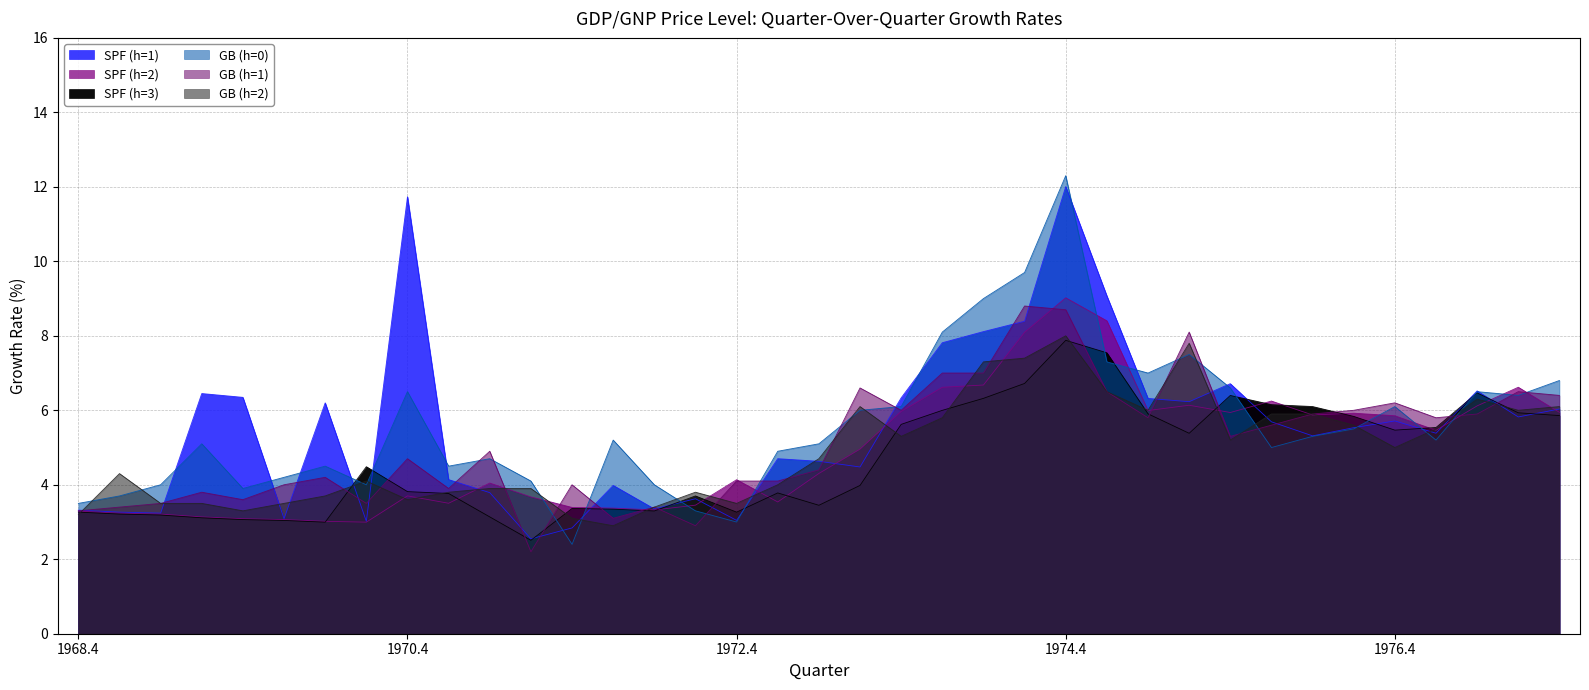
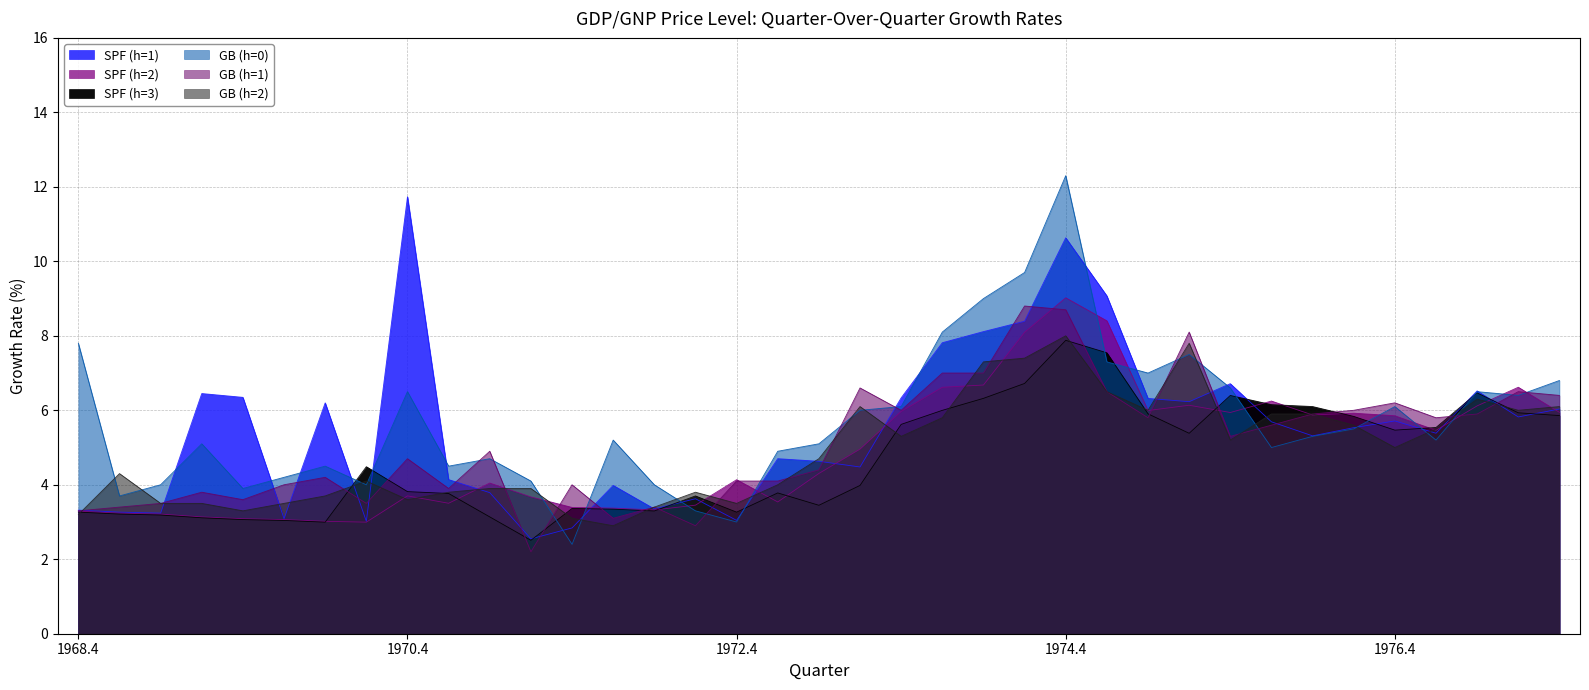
  {
    "SPF (h=1)": {
      "1970.4": 11.7,
-     "1974.4": 12.0,
+     "1974.4": 10.6,
      "1976.4": 5.7
    },
    "GB (h=0)": {
-     "1968.4": 3.5,
+     "1968.4": 7.8,
      "1970.4": 6.5,
      "1974.4": 12.3,
      "1976.4": 6.1
    }
  }
